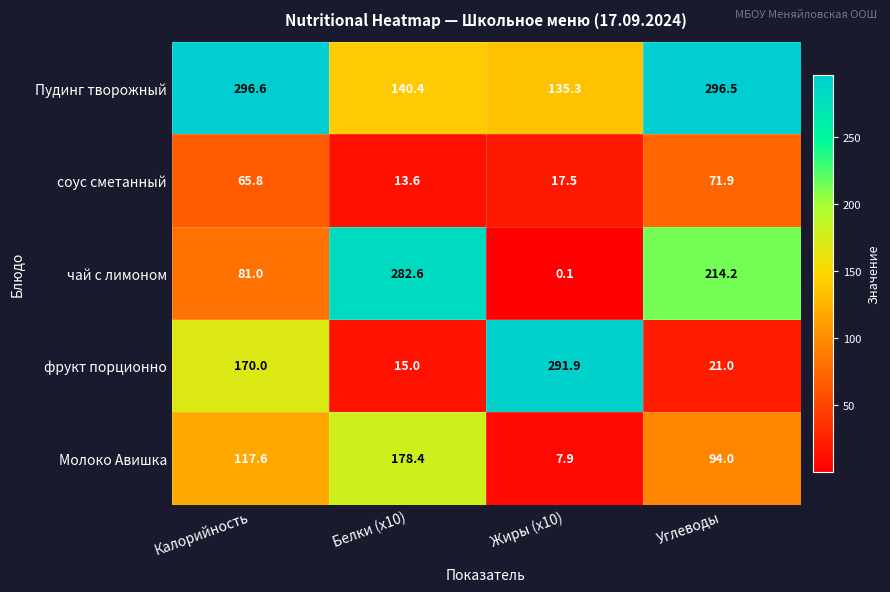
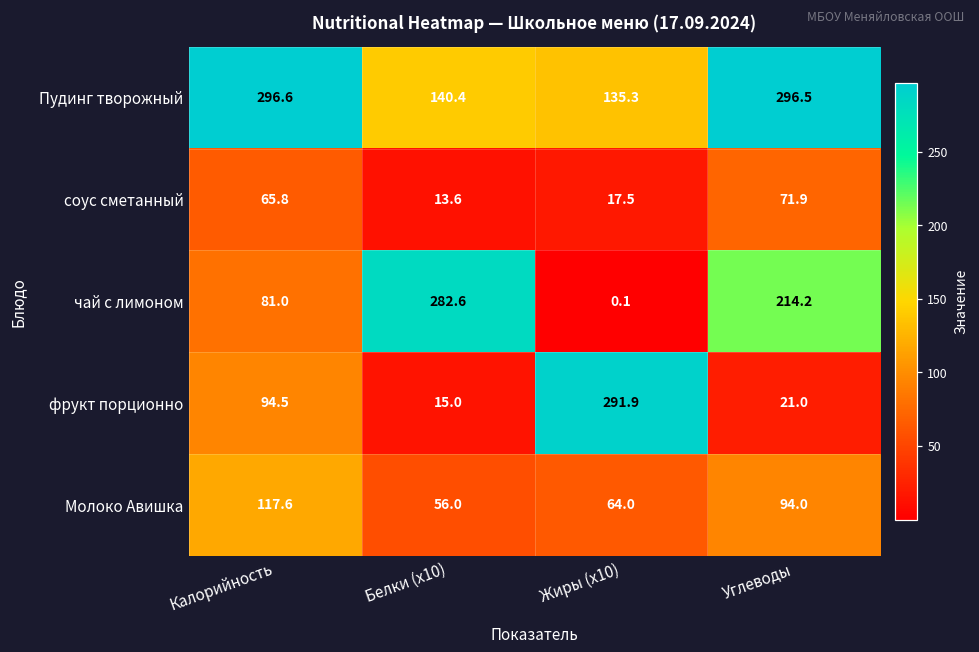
  {
    "Пудинг творожный": {
      "Калорийность": 296.6,
      "Белки (x10)": 140.4,
      "Жиры (x10)": 135.3,
      "Углеводы": 296.5
    },
    "соус сметанный": {
      "Калорийность": 65.8,
      "Белки (x10)": 13.6,
      "Жиры (x10)": 17.5,
      "Углеводы": 71.9
    },
    "чай с лимоном": {
      "Калорийность": 81.0,
      "Белки (x10)": 282.6,
      "Жиры (x10)": 0.1,
      "Углеводы": 214.2
    },
    "фрукт порционно": {
-     "Калорийность": 170.0,
+     "Калорийность": 94.5,
      "Белки (x10)": 15.0,
      "Жиры (x10)": 291.9,
      "Углеводы": 21.0
    },
    "Молоко Авишка": {
      "Калорийность": 117.6,
-     "Белки (x10)": 178.4,
-     "Жиры (x10)": 7.9,
+     "Белки (x10)": 56.0,
+     "Жиры (x10)": 64.0,
      "Углеводы": 94.0
    }
  }
